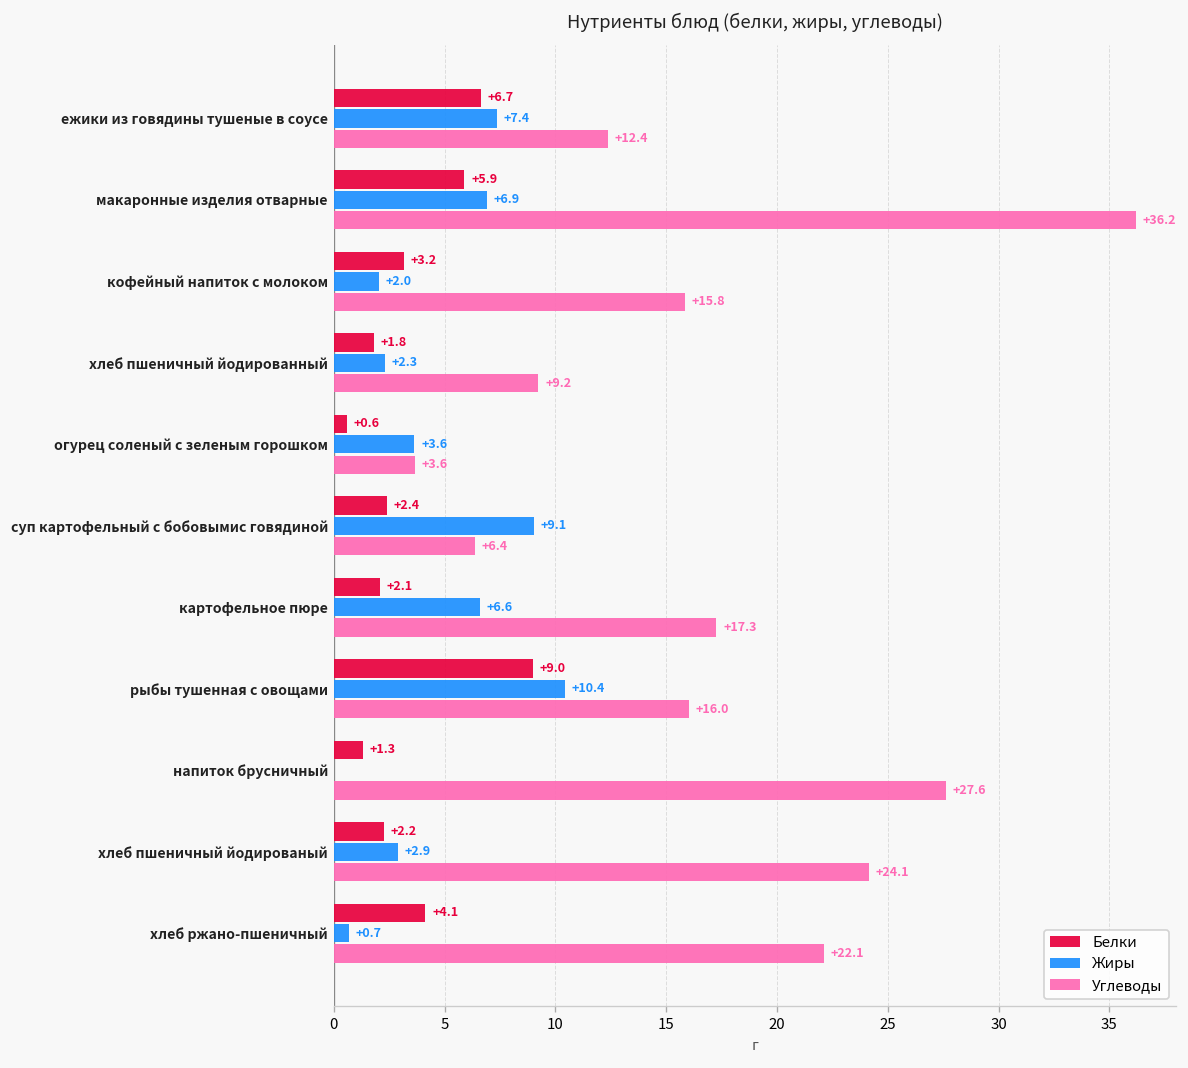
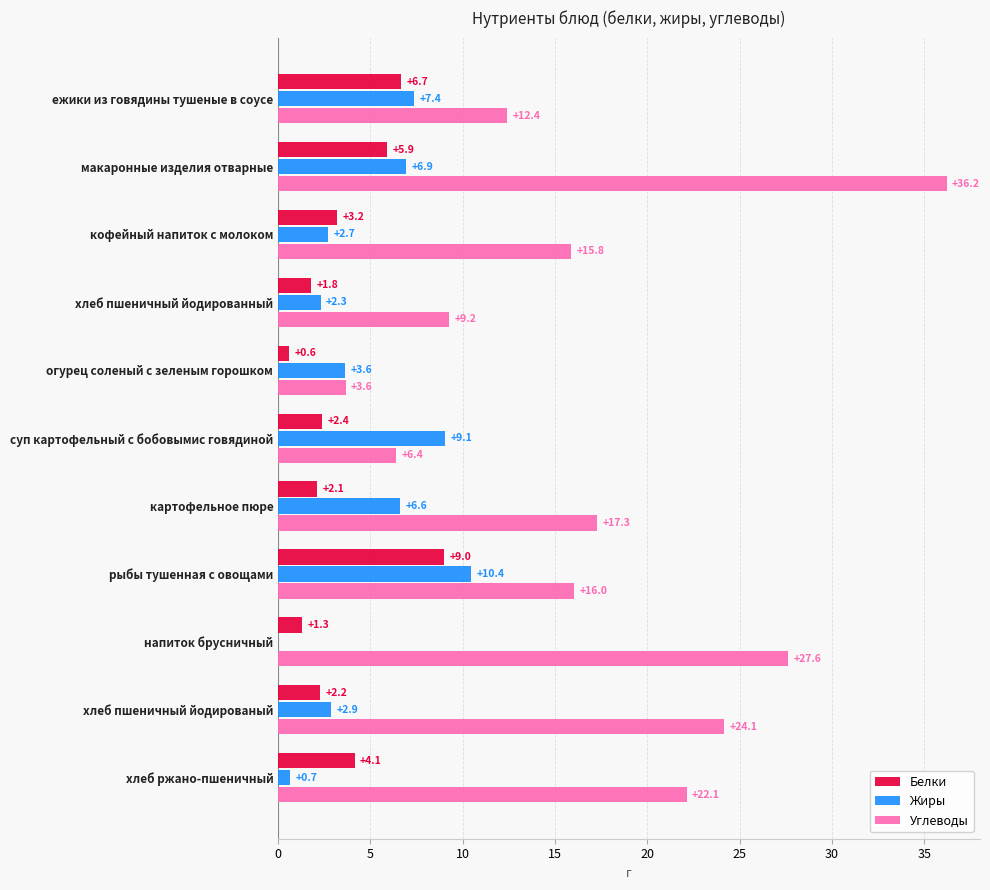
  {
    "Белки": {
      "ежики из говядины тушеные в соусе": "+6.7",
      "макаронные изделия отварные": "+5.9",
      "кофейный напиток с молоком": "+3.2",
      "хлеб пшеничный йодированный": "+1.8",
      "огурец соленый с зеленым горошком": "+0.6",
      "суп картофельный с бобовымис говядиной": "+2.4",
      "картофельное пюре": "+2.1",
      "рыбы тушенная с овощами": "+9.0",
      "напиток брусничный": "+1.3",
      "хлеб пшеничный йодированый": "+2.2",
      "хлеб ржано-пшеничный": "+4.1"
    },
    "Жиры": {
      "ежики из говядины тушеные в соусе": "+7.4",
      "макаронные изделия отварные": "+6.9",
-     "кофейный напиток с молоком": "+2.0",
+     "кофейный напиток с молоком": "+2.7",
      "хлеб пшеничный йодированный": "+2.3",
      "огурец соленый с зеленым горошком": "+3.6",
      "суп картофельный с бобовымис говядиной": "+9.1",
      "картофельное пюре": "+6.6",
      "рыбы тушенная с овощами": "+10.4",
      "хлеб пшеничный йодированый": "+2.9",
      "хлеб ржано-пшеничный": "+0.7"
    },
    "Углеводы": {
      "ежики из говядины тушеные в соусе": "+12.4",
      "макаронные изделия отварные": "+36.2",
      "кофейный напиток с молоком": "+15.8",
      "хлеб пшеничный йодированный": "+9.2",
      "огурец соленый с зеленым горошком": "+3.6",
      "суп картофельный с бобовымис говядиной": "+6.4",
      "картофельное пюре": "+17.3",
      "рыбы тушенная с овощами": "+16.0",
      "напиток брусничный": "+27.6",
      "хлеб пшеничный йодированый": "+24.1",
      "хлеб ржано-пшеничный": "+22.1"
    }
  }
